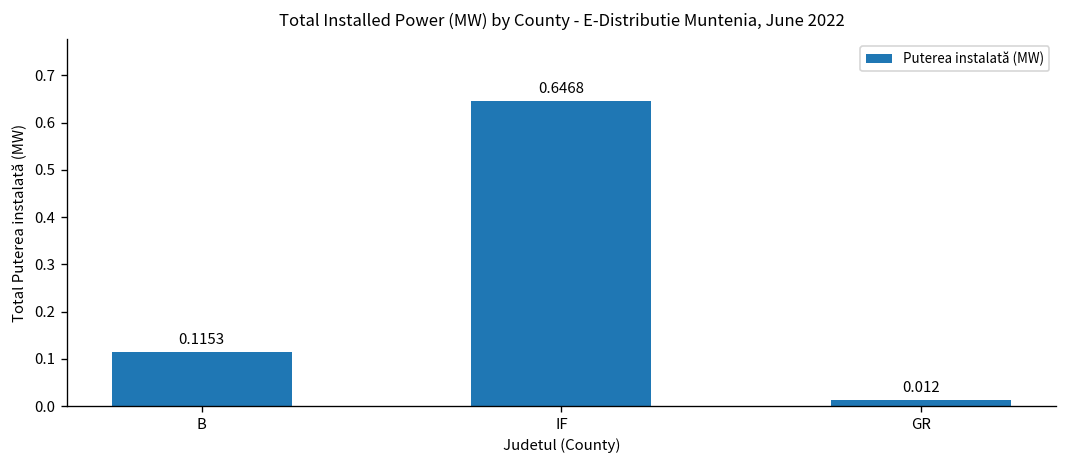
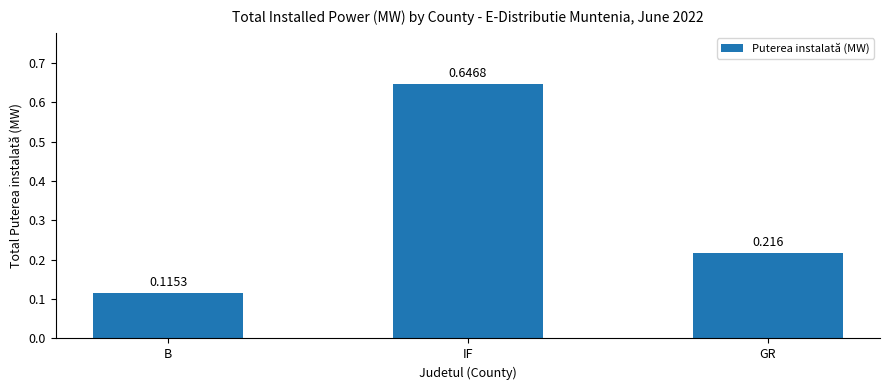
  {
    "B": 0.1153,
    "IF": 0.6468,
-   "GR": 0.012
+   "GR": 0.216
  }
